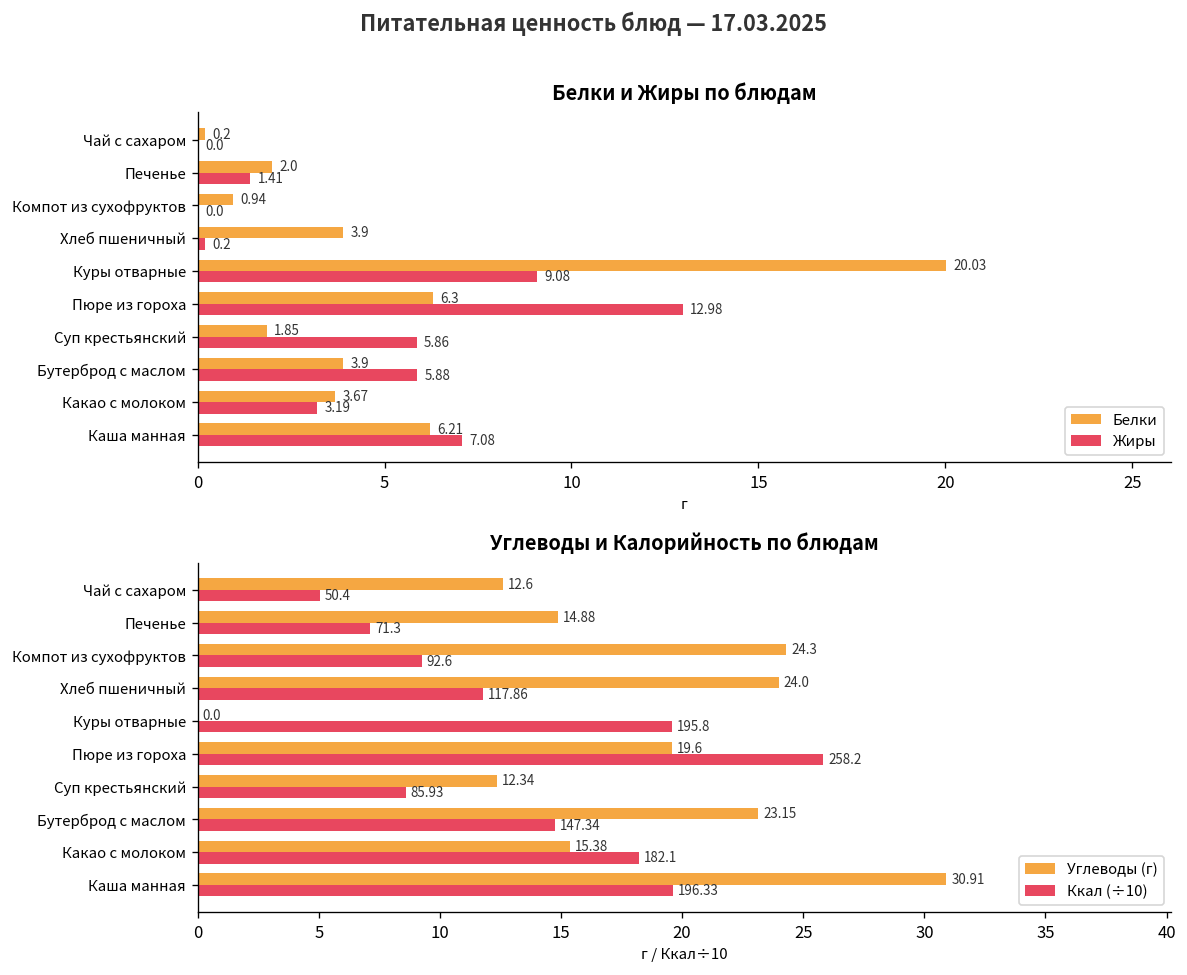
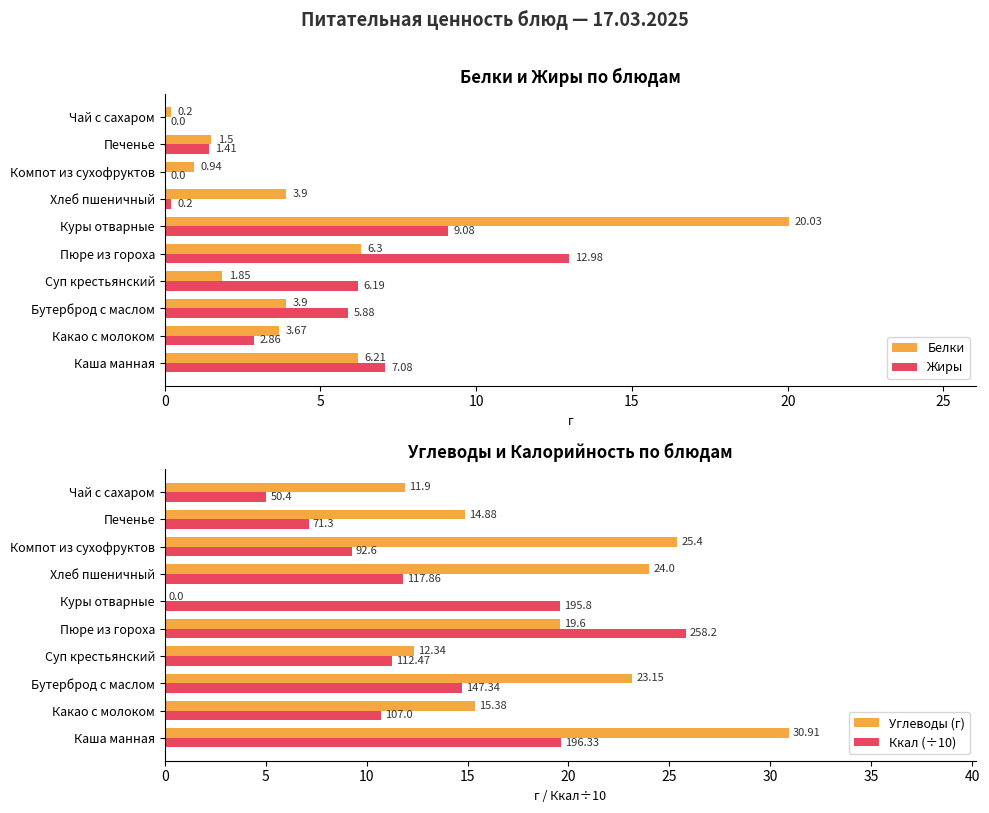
  {
    "Белки и Жиры по блюдам": {
      "Белки": {
        "Чай с сахаром": 0.2,
-       "Печенье": 2.0,
+       "Печенье": 1.5,
        "Компот из сухофруктов": 0.94,
        "Хлеб пшеничный": 3.9,
        "Куры отварные": 20.03,
        "Пюре из гороха": 6.3,
        "Суп крестьянский": 1.85,
        "Бутерброд с маслом": 3.9,
        "Какао с молоком": 3.67,
        "Каша манная": 6.21
      },
      "Жиры": {
        "Чай с сахаром": 0.0,
        "Печенье": 1.41,
        "Компот из сухофруктов": 0.0,
        "Хлеб пшеничный": 0.2,
        "Куры отварные": 9.08,
        "Пюре из гороха": 12.98,
-       "Суп крестьянский": 5.86,
+       "Суп крестьянский": 6.19,
        "Бутерброд с маслом": 5.88,
-       "Какао с молоком": 3.19,
+       "Какао с молоком": 2.86,
        "Каша манная": 7.08
      }
    },
    "Углеводы и Калорийность по блюдам": {
      "Углеводы (г)": {
-       "Чай с сахаром": 12.6,
+       "Чай с сахаром": 11.9,
        "Печенье": 14.88,
-       "Компот из сухофруктов": 24.3,
+       "Компот из сухофруктов": 25.4,
        "Хлеб пшеничный": 24.0,
        "Куры отварные": 0.0,
        "Пюре из гороха": 19.6,
        "Суп крестьянский": 12.34,
        "Бутерброд с маслом": 23.15,
        "Какао с молоком": 15.38,
        "Каша манная": 30.91
      },
      "Ккал (÷10)": {
-       "Суп крестьянский": 85.93,
-       "Какао с молоком": 182.1
+       "Суп крестьянский": 112.47,
+       "Какао с молоком": 107.0
      }
    }
  }
